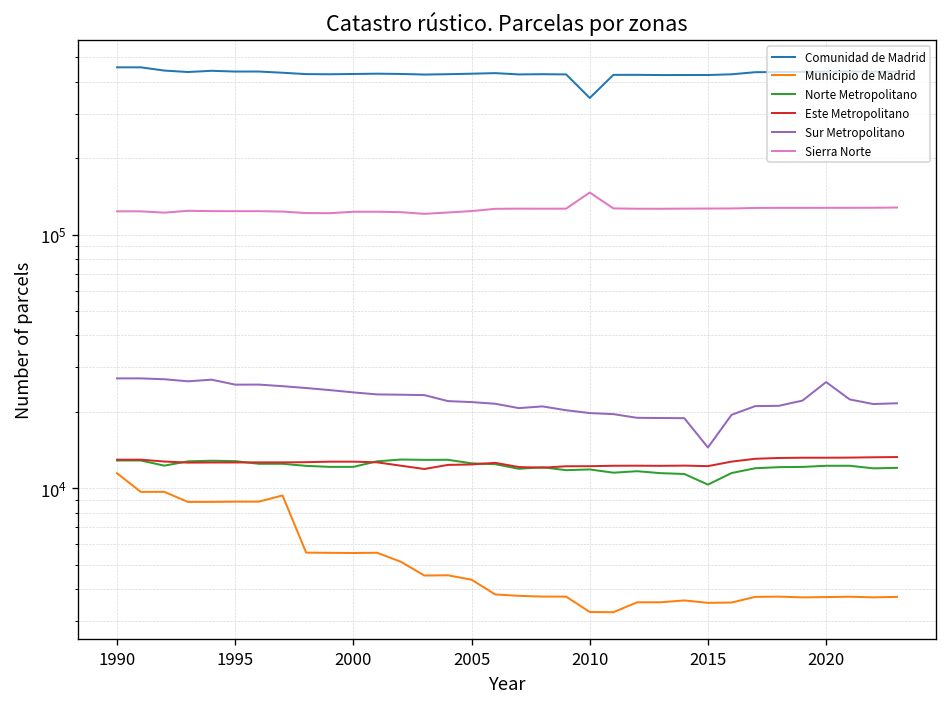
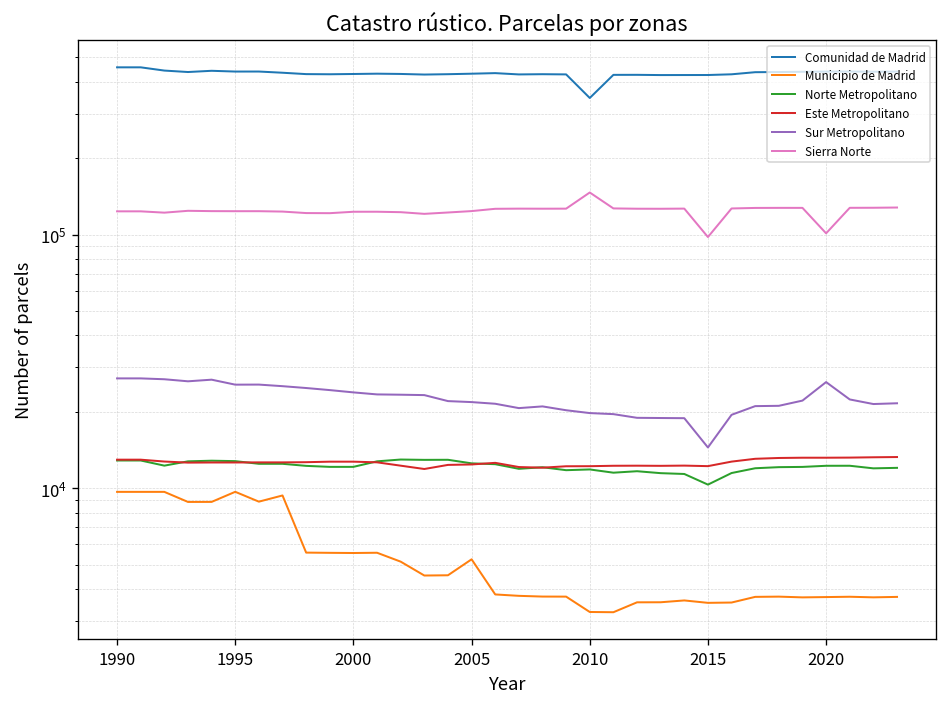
  {
    "Comunidad de Madrid": {
      "1990": 460000,
      "1995": 440000,
      "2000": 430000,
      "2005": 430000,
      "2010": 350000,
      "2015": 430000
    },
    "Municipio de Madrid": {
-     "1990": 11000,
-     "1995": 8800,
+     "1990": 10000,
+     "1995": 10000,
      "2000": 5600,
-     "2005": 4400,
+     "2005": 5200,
      "2010": 3200,
      "2015": 3500,
      "2020": 3700
    },
    "Norte Metropolitano": {
      "2000": 12000,
      "2010": 12000,
      "2015": 10000,
      "2020": 12000
    },
    "Este Metropolitano": {
      "2000": 13000,
      "2010": 12000,
      "2015": 12000,
      "2020": 13000
    },
    "Sur Metropolitano": {
      "1990": 27000,
      "1995": 26000,
      "2000": 24000,
      "2005": 22000,
      "2010": 20000,
      "2015": 14000,
      "2020": 26000
    },
    "Sierra Norte": {
      "1990": 120000,
      "1995": 120000,
      "2000": 120000,
      "2005": 120000,
      "2010": 150000,
-     "2015": 130000,
-     "2020": 130000
+     "2015": 100000,
+     "2020": 100000
    }
  }
